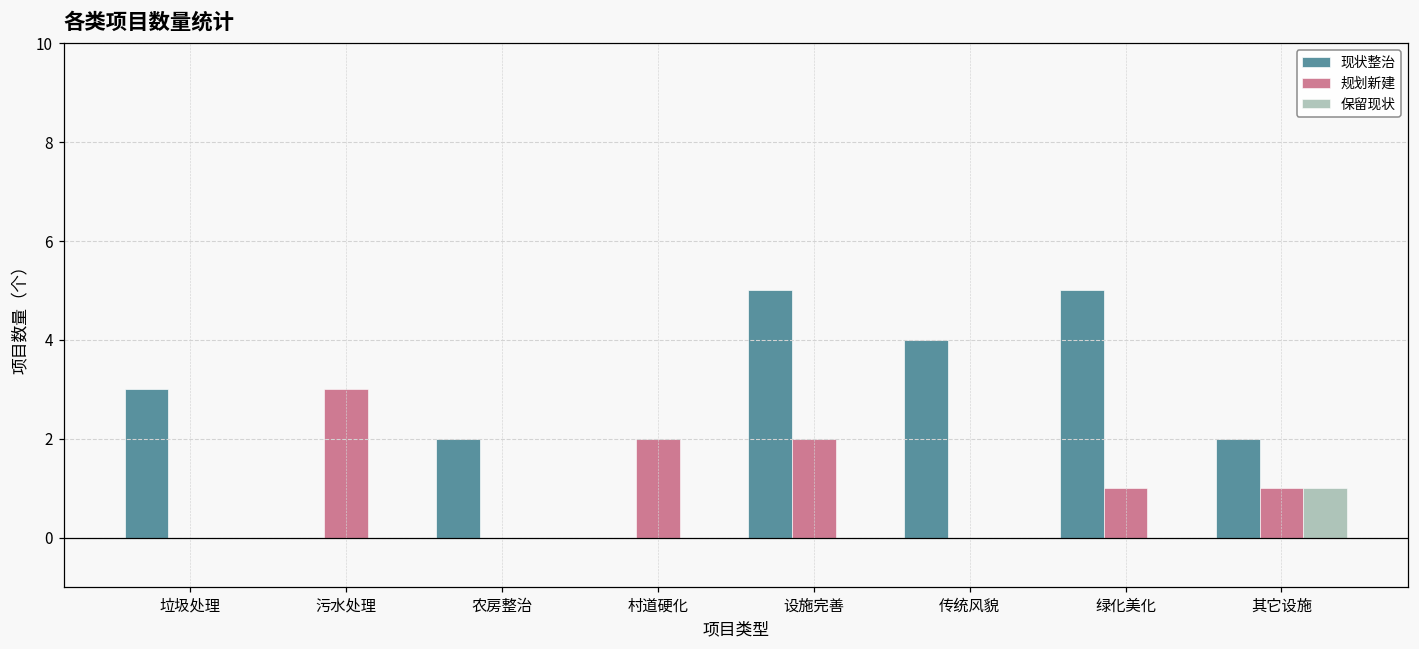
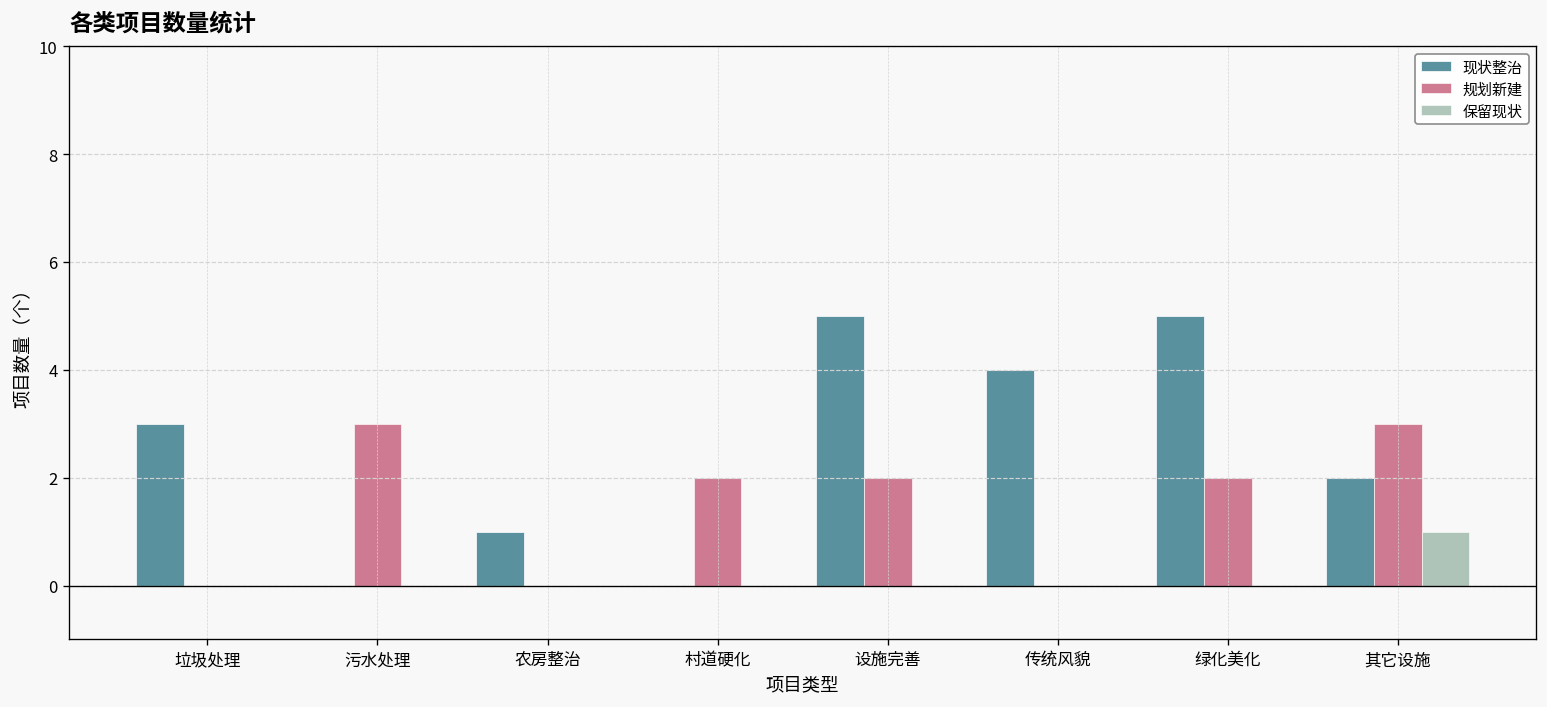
  {
    "现状整治": {
      "垃圾处理": 3,
      "污水处理": 0,
-     "农房整治": 2,
+     "农房整治": 1,
      "村道硬化": 0,
      "设施完善": 5,
      "传统风貌": 4,
      "绿化美化": 5,
      "其它设施": 2
    },
    "规划新建": {
      "垃圾处理": 0,
      "污水处理": 3,
      "农房整治": 0,
      "村道硬化": 2,
      "设施完善": 2,
      "传统风貌": 0,
-     "绿化美化": 1,
-     "其它设施": 1
+     "绿化美化": 2,
+     "其它设施": 3
    },
    "保留现状": {
      "垃圾处理": 0,
      "污水处理": 0,
      "农房整治": 0,
      "村道硬化": 0,
      "设施完善": 0,
      "传统风貌": 0,
      "绿化美化": 0,
      "其它设施": 1
    }
  }
